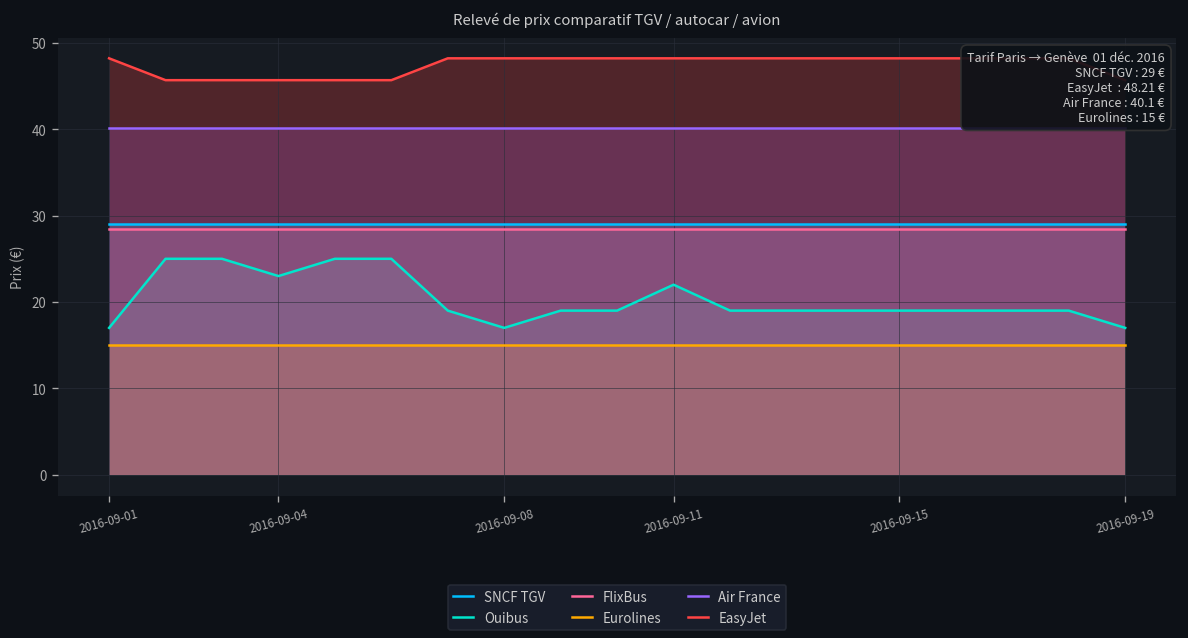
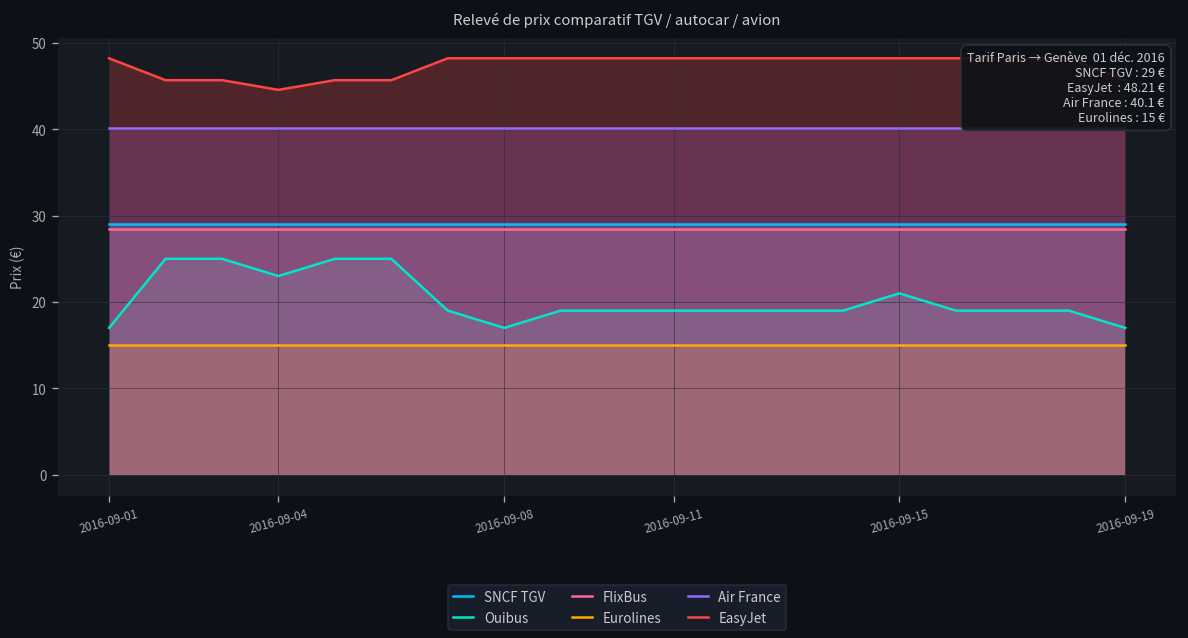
  {
    "SNCF TGV": {
      "2016-09-01": 29,
      "2016-09-04": 29,
      "2016-09-08": 29,
      "2016-09-11": 29,
      "2016-09-15": 29,
      "2016-09-19": 29
    },
    "Ouibus": {
      "2016-09-01": 17,
      "2016-09-04": 23,
      "2016-09-08": 17,
-     "2016-09-11": 22,
-     "2016-09-15": 19,
+     "2016-09-11": 19,
+     "2016-09-15": 21,
      "2016-09-19": 17
    },
    "FlixBus": {
      "2016-09-01": 29,
      "2016-09-04": 29,
      "2016-09-08": 29,
      "2016-09-11": 29,
      "2016-09-15": 29,
      "2016-09-19": 29
    },
    "Eurolines": {
      "2016-09-01": 15,
      "2016-09-04": 15,
      "2016-09-08": 15,
      "2016-09-11": 15,
      "2016-09-15": 15,
      "2016-09-19": 15
    },
    "Air France": {
      "2016-09-01": 40,
      "2016-09-04": 40,
      "2016-09-08": 40,
      "2016-09-11": 40,
      "2016-09-15": 40,
      "2016-09-19": 40
    },
    "EasyJet": {
      "2016-09-01": 48,
-     "2016-09-04": 46,
+     "2016-09-04": 45,
      "2016-09-08": 48,
      "2016-09-11": 48,
      "2016-09-15": 48
    }
  }
